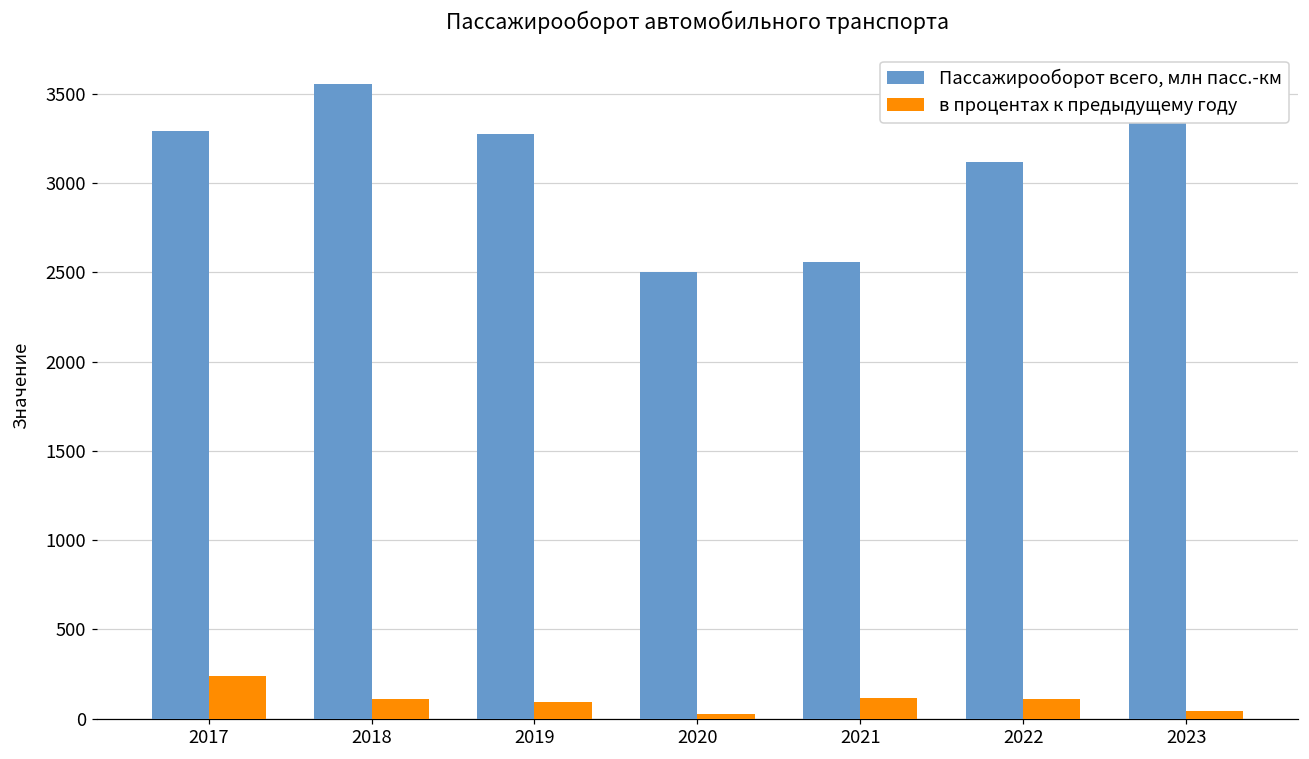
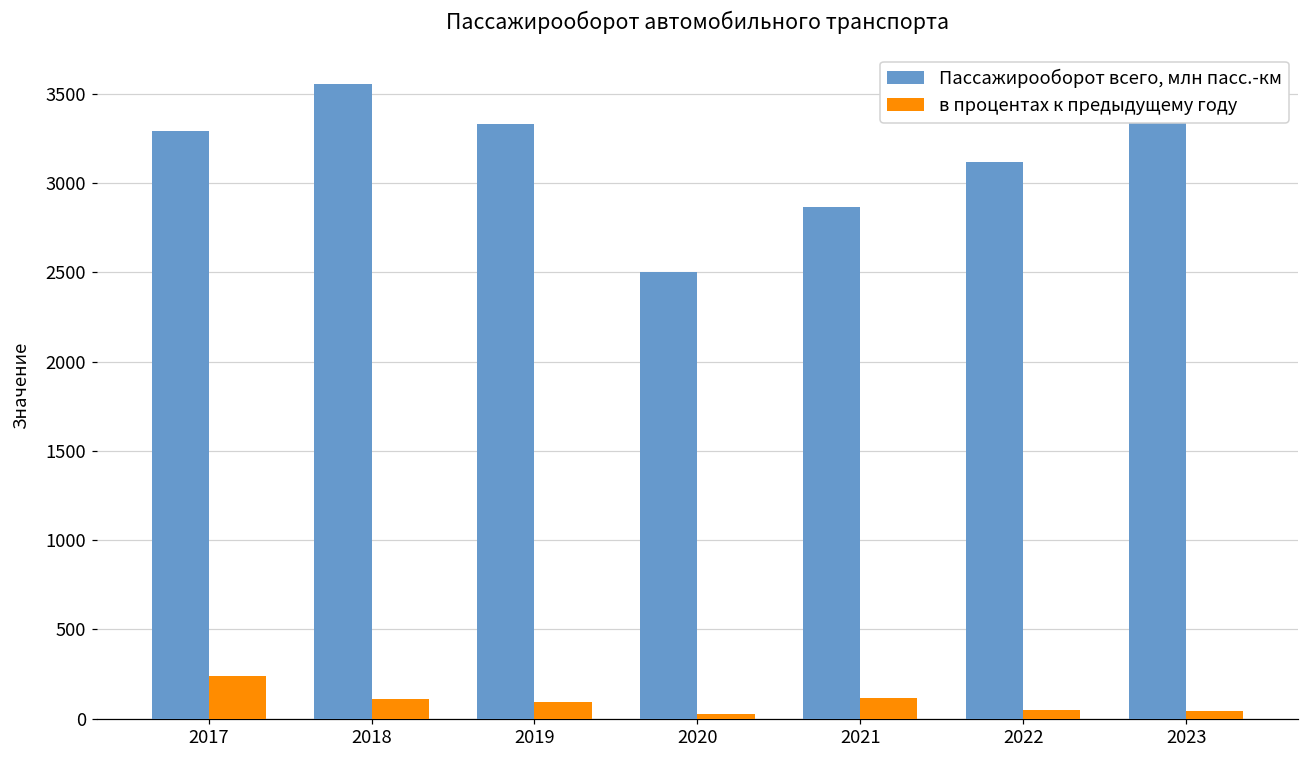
  {
    "Пассажирооборот всего, млн пасс.-км": {
      "2017": 3290,
      "2018": 3550,
-     "2019": 3280,
+     "2019": 3330,
      "2020": 2500,
-     "2021": 2560,
+     "2021": 2870,
      "2022": 3120
    },
    "в процентах к предыдущему году": {
      "2017": 240,
      "2018": 110,
      "2019": 90,
      "2020": 20,
      "2021": 110,
-     "2022": 110,
+     "2022": 50,
      "2023": 40
    }
  }
